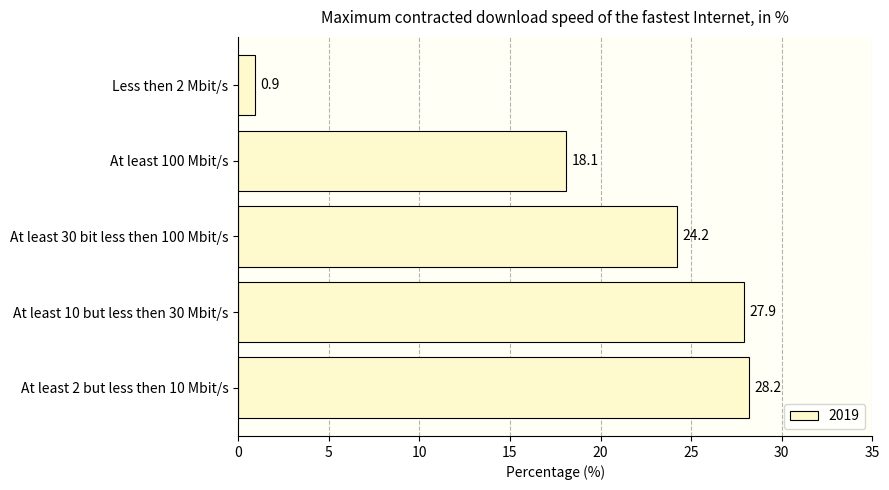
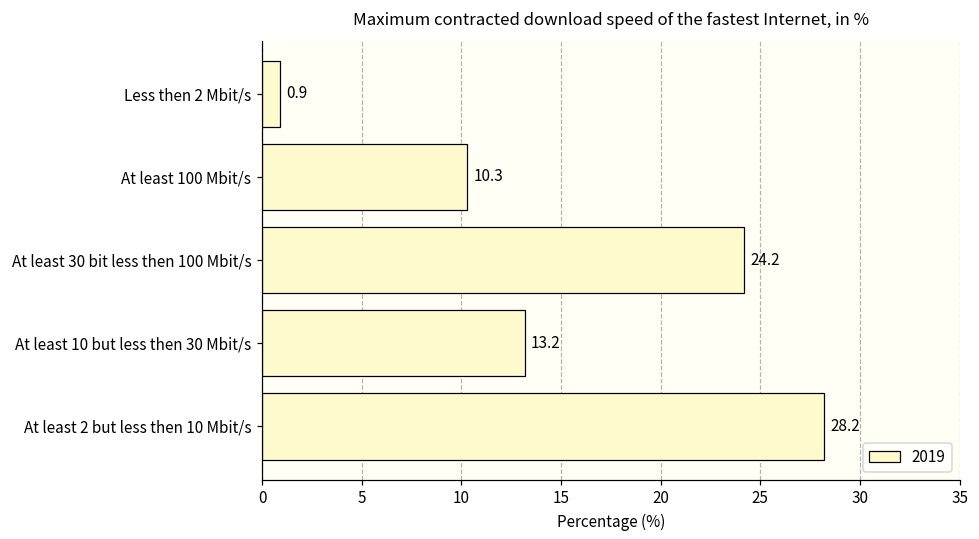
  {
    "Less then 2 Mbit/s": 0.9,
-   "At least 100 Mbit/s": 18.1,
+   "At least 100 Mbit/s": 10.3,
    "At least 30 bit less then 100 Mbit/s": 24.2,
-   "At least 10 but less then 30 Mbit/s": 27.9,
+   "At least 10 but less then 30 Mbit/s": 13.2,
    "At least 2 but less then 10 Mbit/s": 28.2
  }
